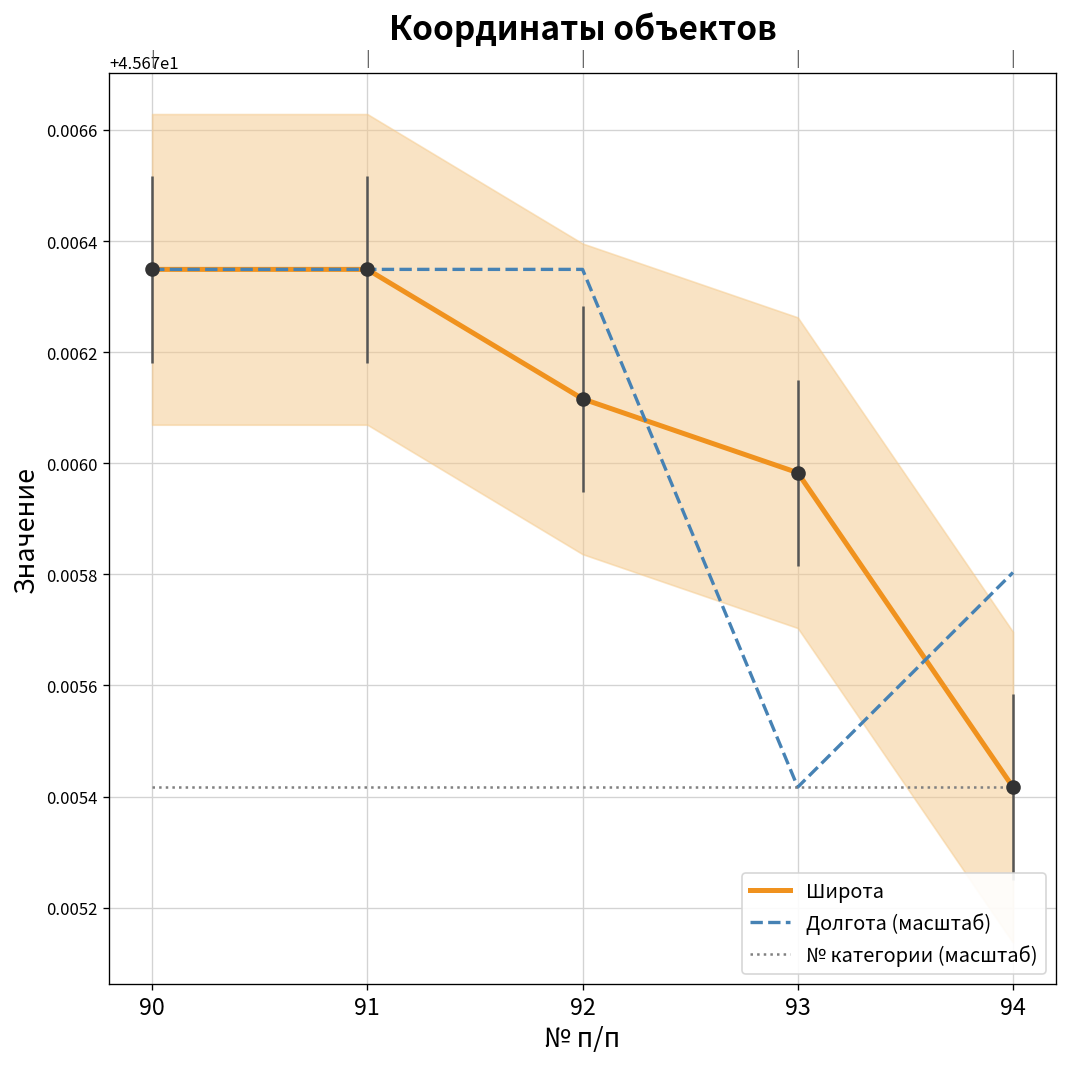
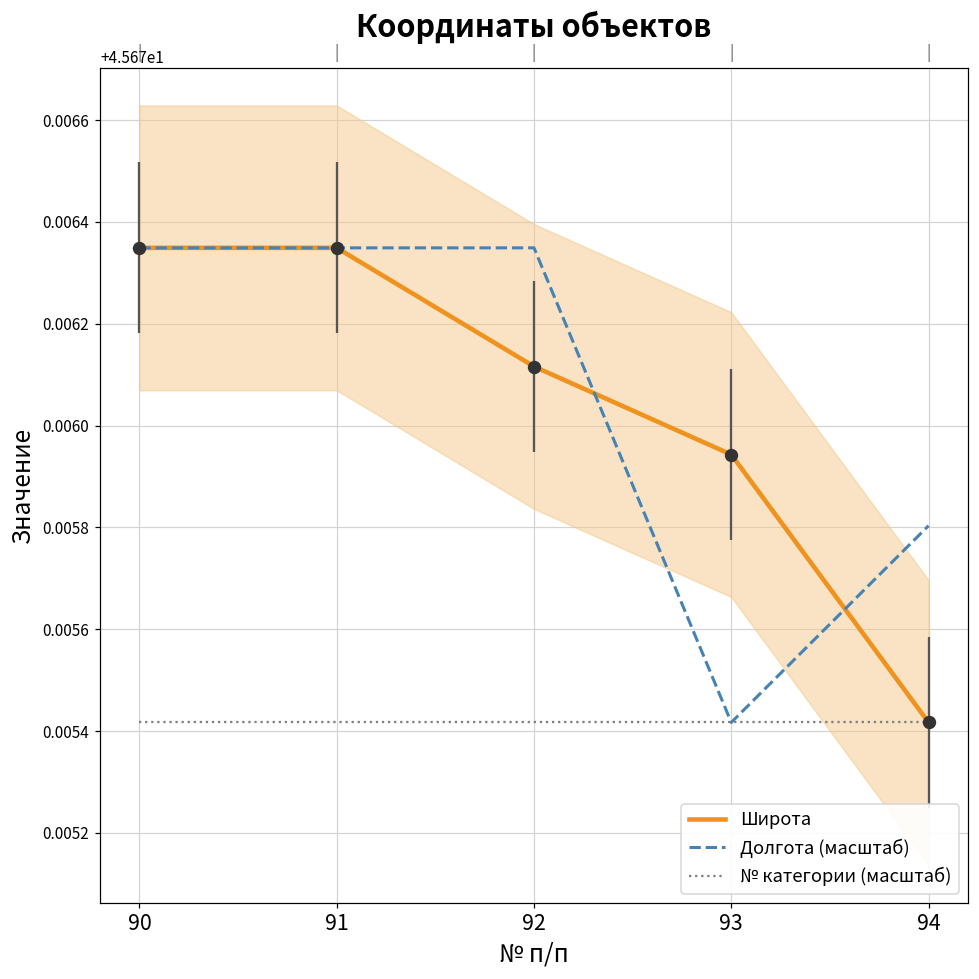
  {
    "Широта": {
      "92": 45.67612,
-     "93": 45.67598
+     "93": 45.67594
    },
    "Долгота (масштаб)": {
      "92": 45.67635,
      "94": 45.67580
    },
    "№ категории (масштаб)": {
      "90": 45.67542,
      "91": 45.67542,
      "92": 45.67542
    }
  }
